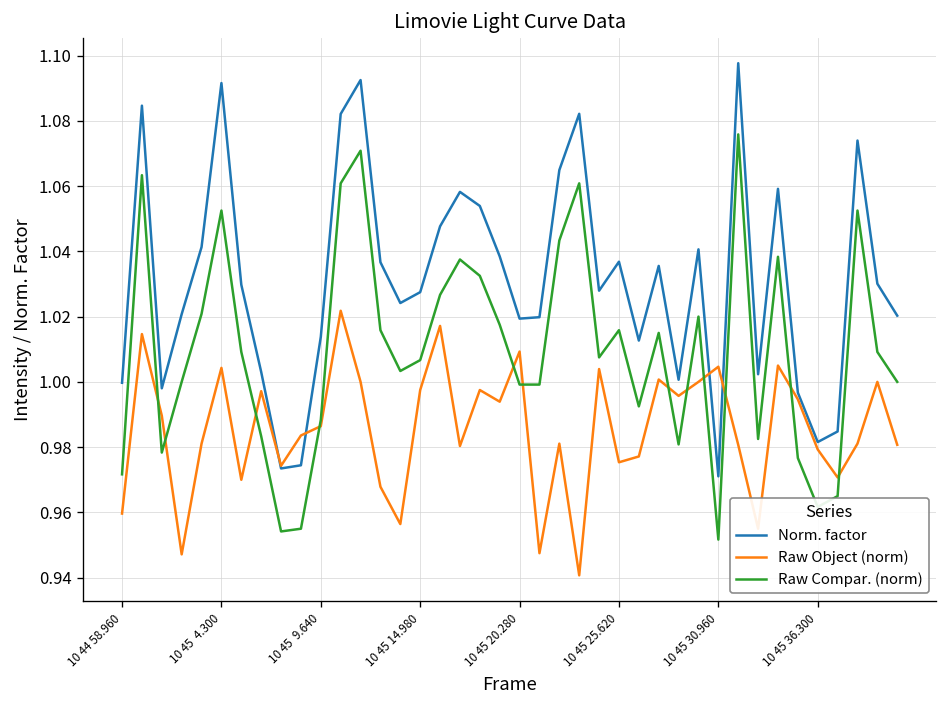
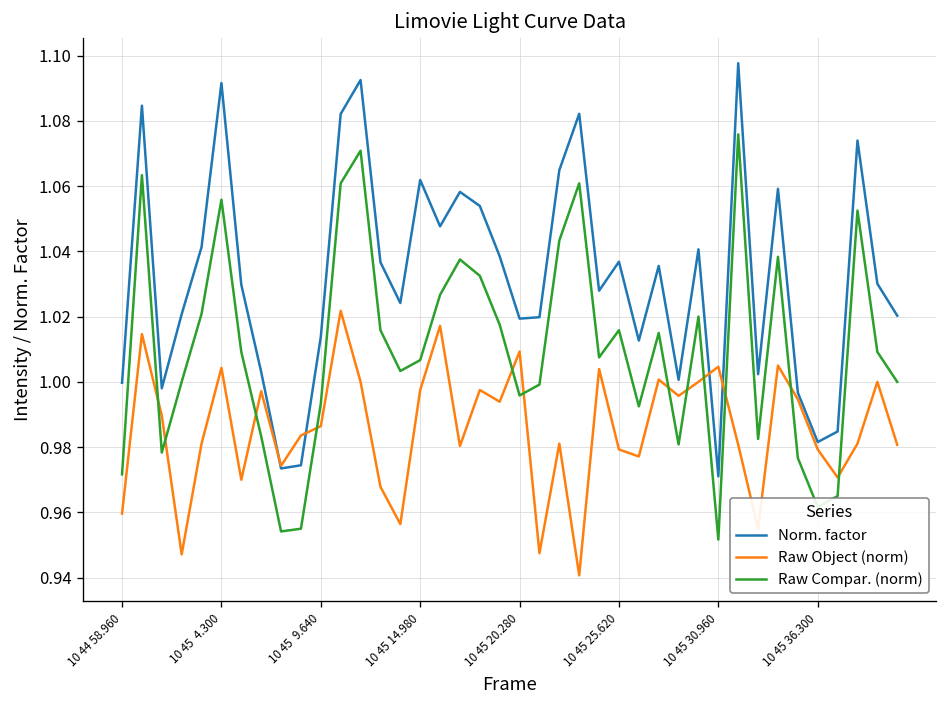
  {
    "Norm. factor": {
      "10 44 58.960": 1.000,
      "10 45 4.300": 1.092,
      "10 45 9.640": 1.014,
-     "10 45 14.980": 1.027,
+     "10 45 14.980": 1.062,
      "10 45 20.280": 1.019,
      "10 45 25.620": 1.037,
      "10 45 30.960": 0.971,
      "10 45 36.300": 0.982
    },
    "Raw Object (norm)": {
      "10 44 58.960": 0.960,
      "10 45 4.300": 1.004,
      "10 45 9.640": 0.986,
      "10 45 14.980": 0.998,
      "10 45 20.280": 1.009,
-     "10 45 25.620": 0.975,
+     "10 45 25.620": 0.979,
      "10 45 30.960": 1.005,
      "10 45 36.300": 0.979
    },
    "Raw Compar. (norm)": {
      "10 44 58.960": 0.972,
-     "10 45 4.300": 1.053,
-     "10 45 9.640": 0.988,
+     "10 45 4.300": 1.056,
+     "10 45 9.640": 0.993,
      "10 45 14.980": 1.007,
-     "10 45 20.280": 0.999,
+     "10 45 20.280": 0.996,
      "10 45 25.620": 1.016,
      "10 45 30.960": 0.952
    }
  }
